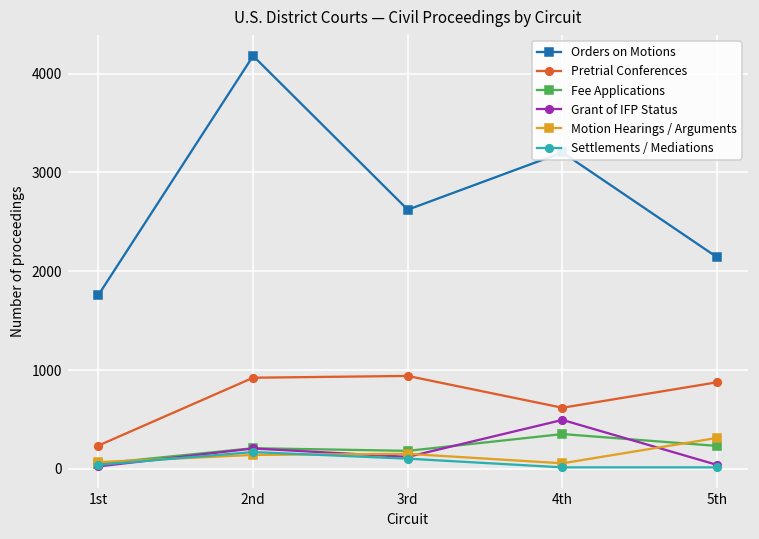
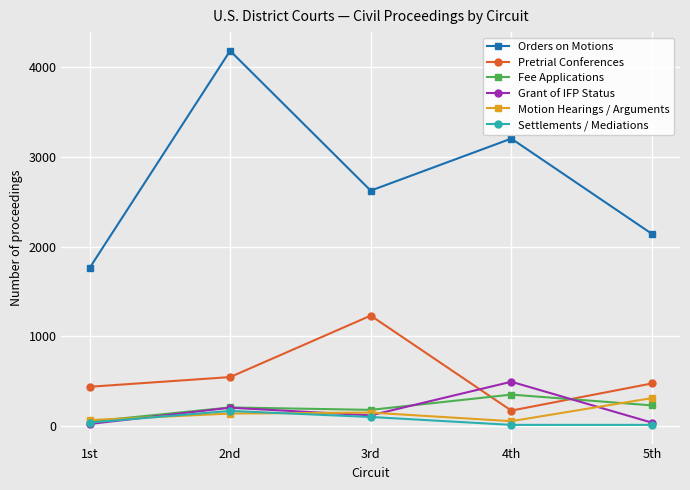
  {
    "Orders on Motions": {
      "1st": 1800,
      "2nd": 4200,
      "3rd": 2600,
      "4th": 3200,
      "5th": 2100
    },
    "Pretrial Conferences": {
-     "1st": 200,
-     "2nd": 900,
-     "3rd": 900,
-     "4th": 600,
-     "5th": 900
+     "1st": 400,
+     "2nd": 500,
+     "3rd": 1200,
+     "4th": 200,
+     "5th": 500
    },
    "Fee Applications": {
      "3rd": 200,
      "4th": 400,
      "5th": 200
    },
    "Grant of IFP Status": {
      "4th": 500
    },
    "Motion Hearings / Arguments": {
      "2nd": 100,
      "3rd": 200,
      "4th": 100,
      "5th": 300
    },
    "Settlements / Mediations": {
      "2nd": 200,
      "4th": 0
    }
  }
